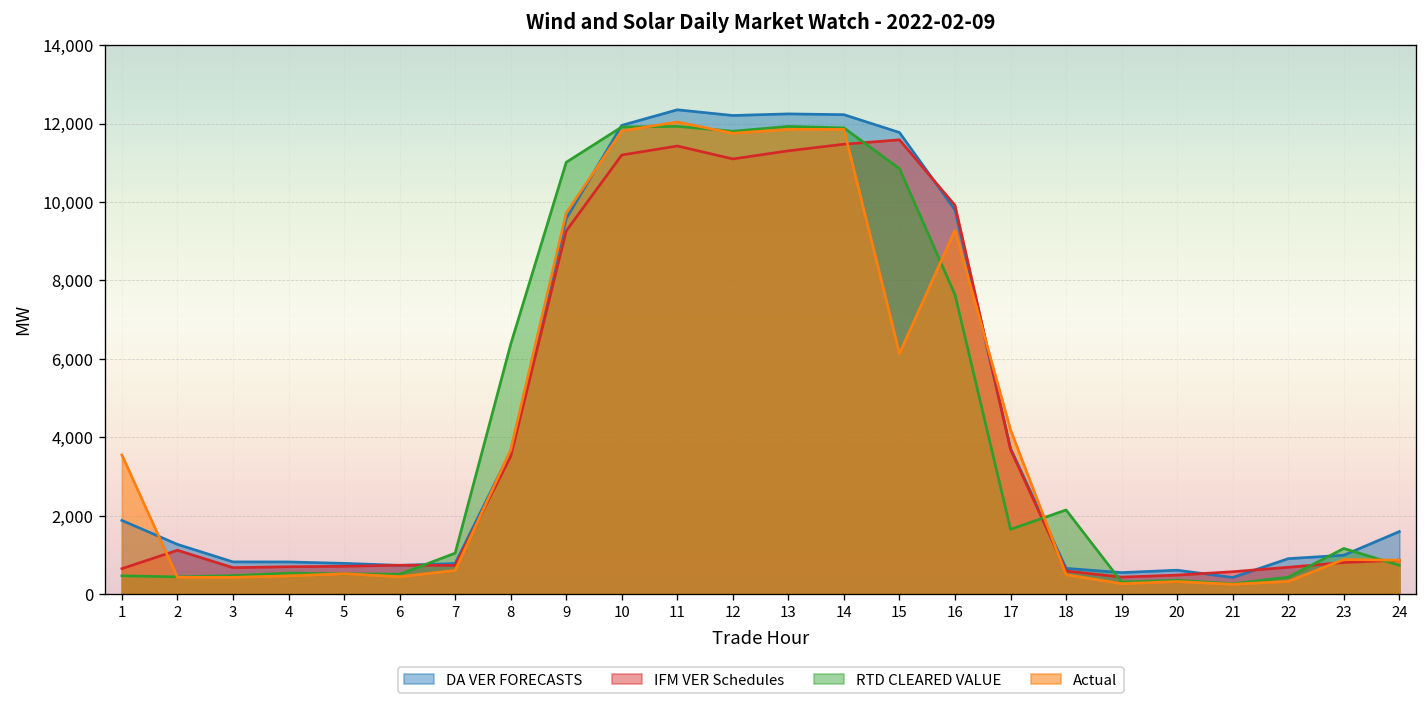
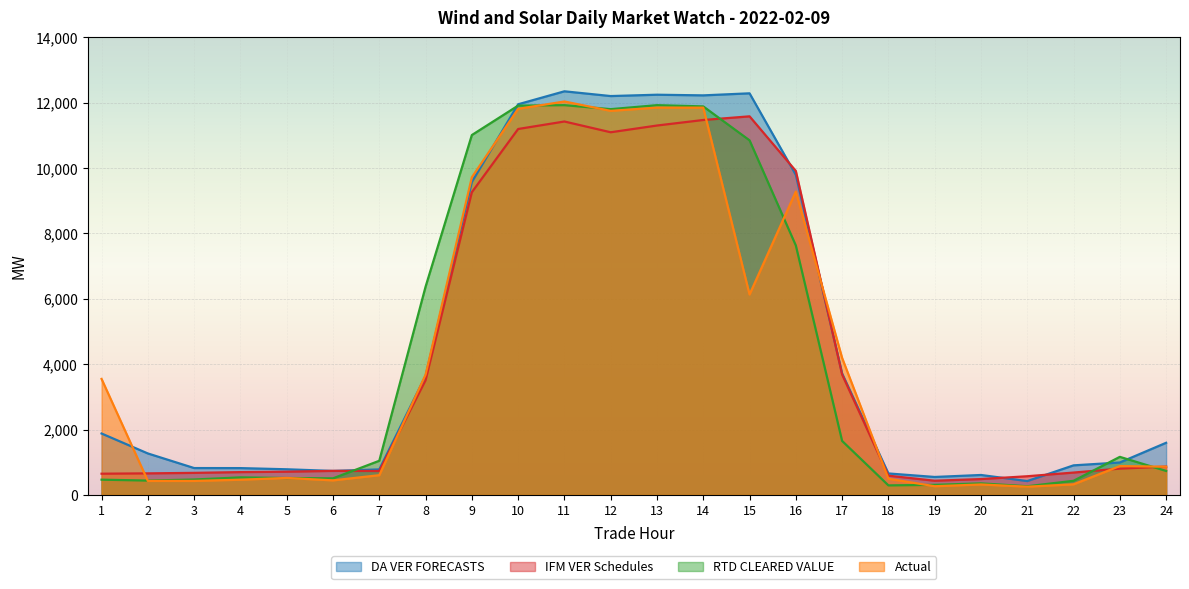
  {
    "DA VER FORECASTS": {
      "1": "1,900",
      "2": "1,300",
      "3": "800",
      "4": "800",
      "9": "9,600",
      "11": "12,400",
      "12": "12,200",
      "13": "12,200",
      "14": "12,200",
-     "15": "11,800",
+     "15": "12,300",
      "16": "9,800",
      "19": "500",
      "20": "600",
      "21": "400",
      "22": "900",
      "23": "1,000",
      "24": "1,600"
    },
    "IFM VER Schedules": {
      "1": "600",
-     "2": "1,100",
+     "2": "700",
      "3": "700",
      "4": "700",
      "8": "3,500",
      "9": "9,300",
      "10": "11,200",
      "11": "11,400",
      "12": "11,100",
      "13": "11,300",
      "14": "11,500",
      "15": "11,600",
      "16": "9,900",
      "19": "400",
      "20": "500",
      "21": "600",
      "22": "700",
      "23": "800"
    },
    "RTD CLEARED VALUE": {
      "1": "500",
      "7": "1,000",
      "8": "6,400",
      "9": "11,000",
      "11": "11,900",
      "15": "10,900",
      "16": "7,600",
      "17": "1,700",
-     "18": "2,100",
+     "18": "300",
      "22": "400",
      "23": "1,200",
      "24": "700"
    },
    "Actual": {
      "1": "3,500",
      "7": "600",
      "9": "9,700",
      "10": "11,800",
      "11": "12,000",
      "15": "6,100",
      "16": "9,300",
      "17": "4,200",
      "18": "500",
      "22": "300",
      "23": "900"
    }
  }
